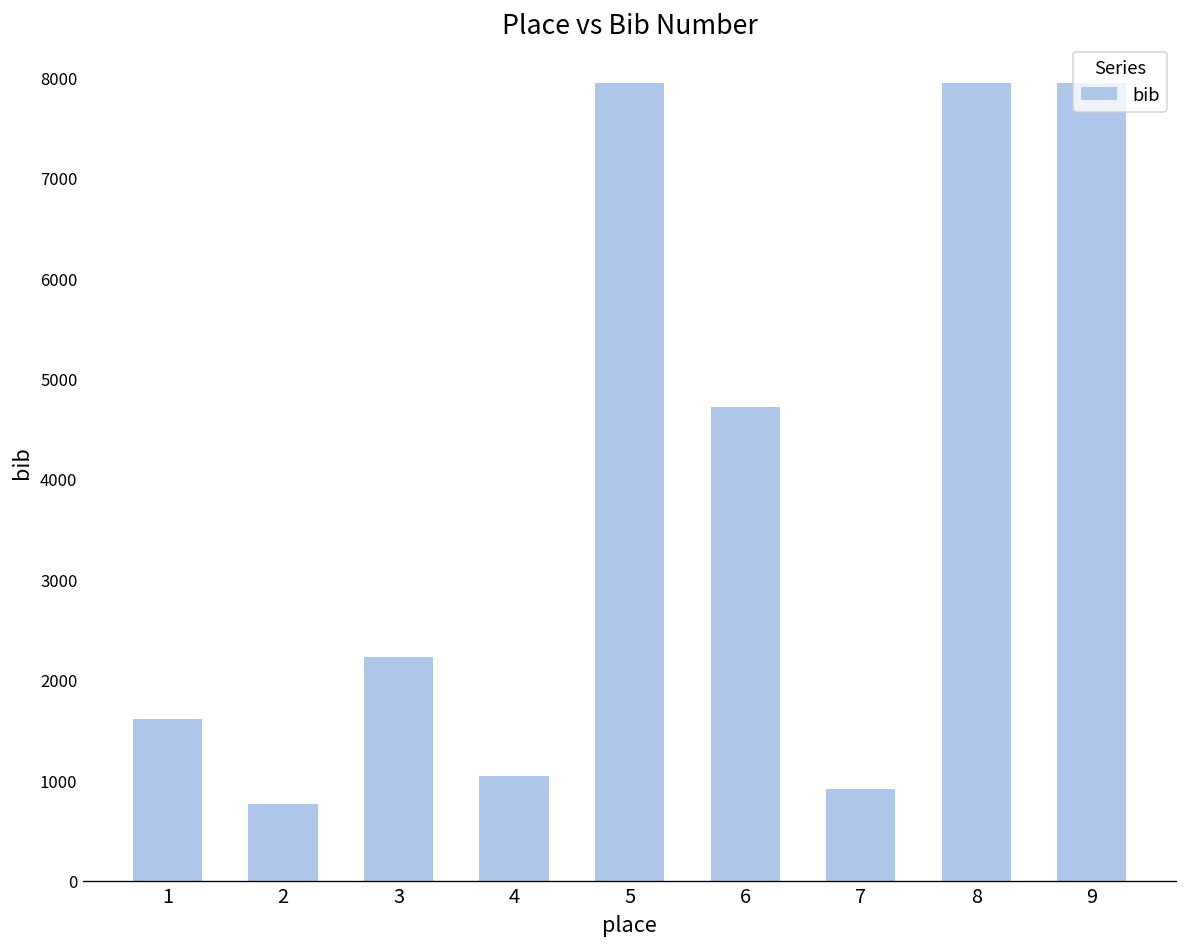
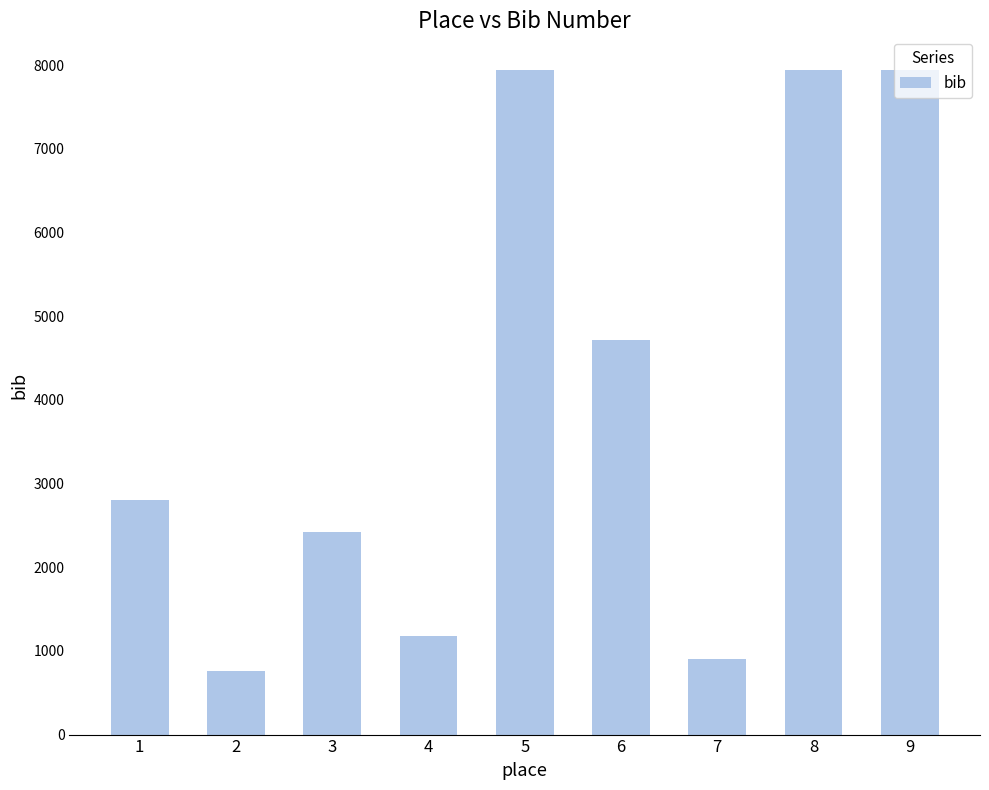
  {
-   "1": 1600,
+   "1": 2800,
    "2": 800,
-   "3": 2200,
-   "4": 1000,
+   "3": 2400,
+   "4": 1200,
    "5": 7900,
    "6": 4700,
    "7": 900,
    "8": 7900
  }
